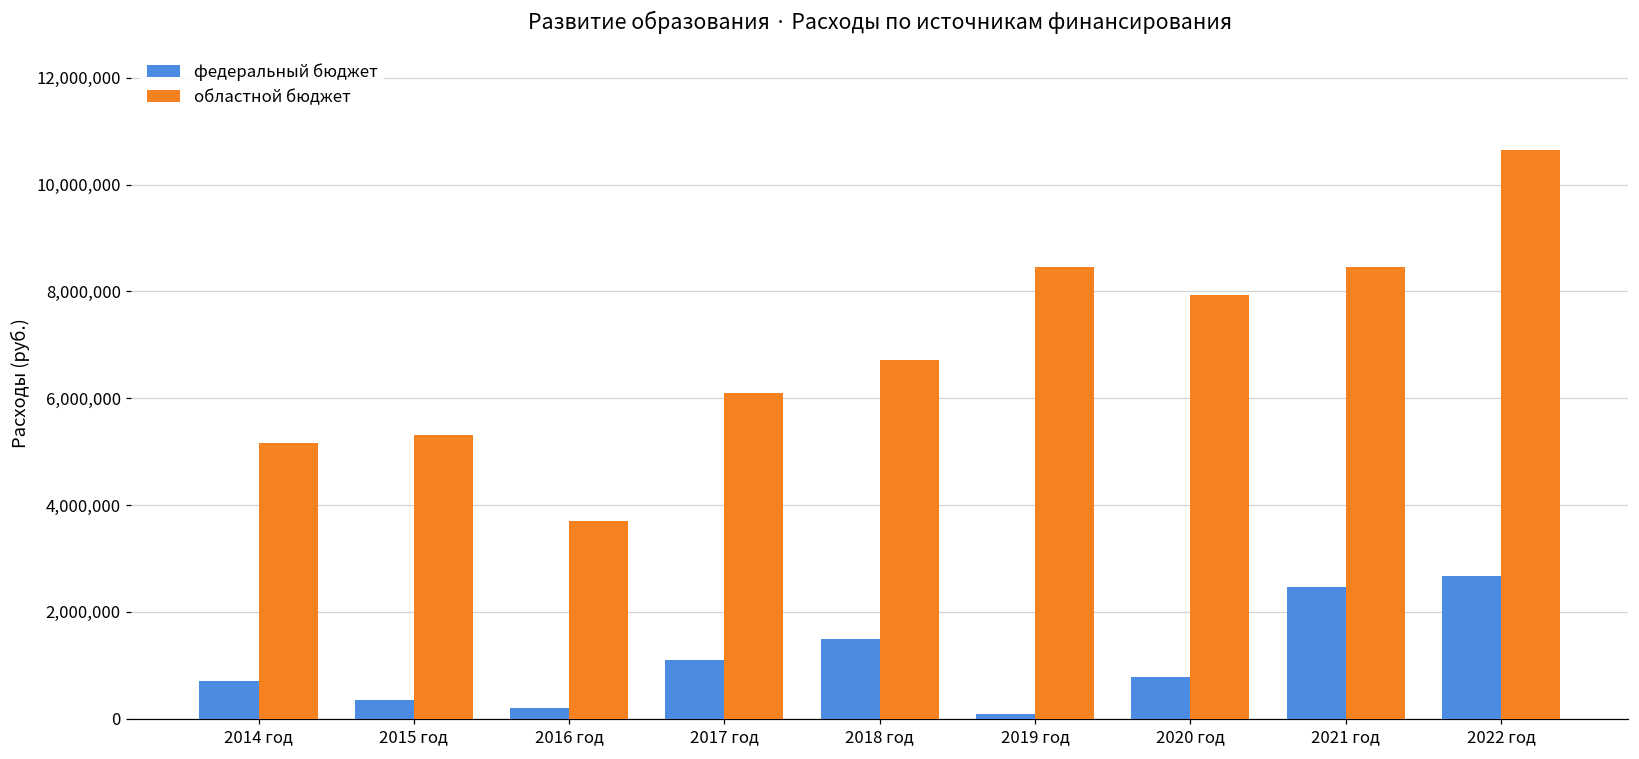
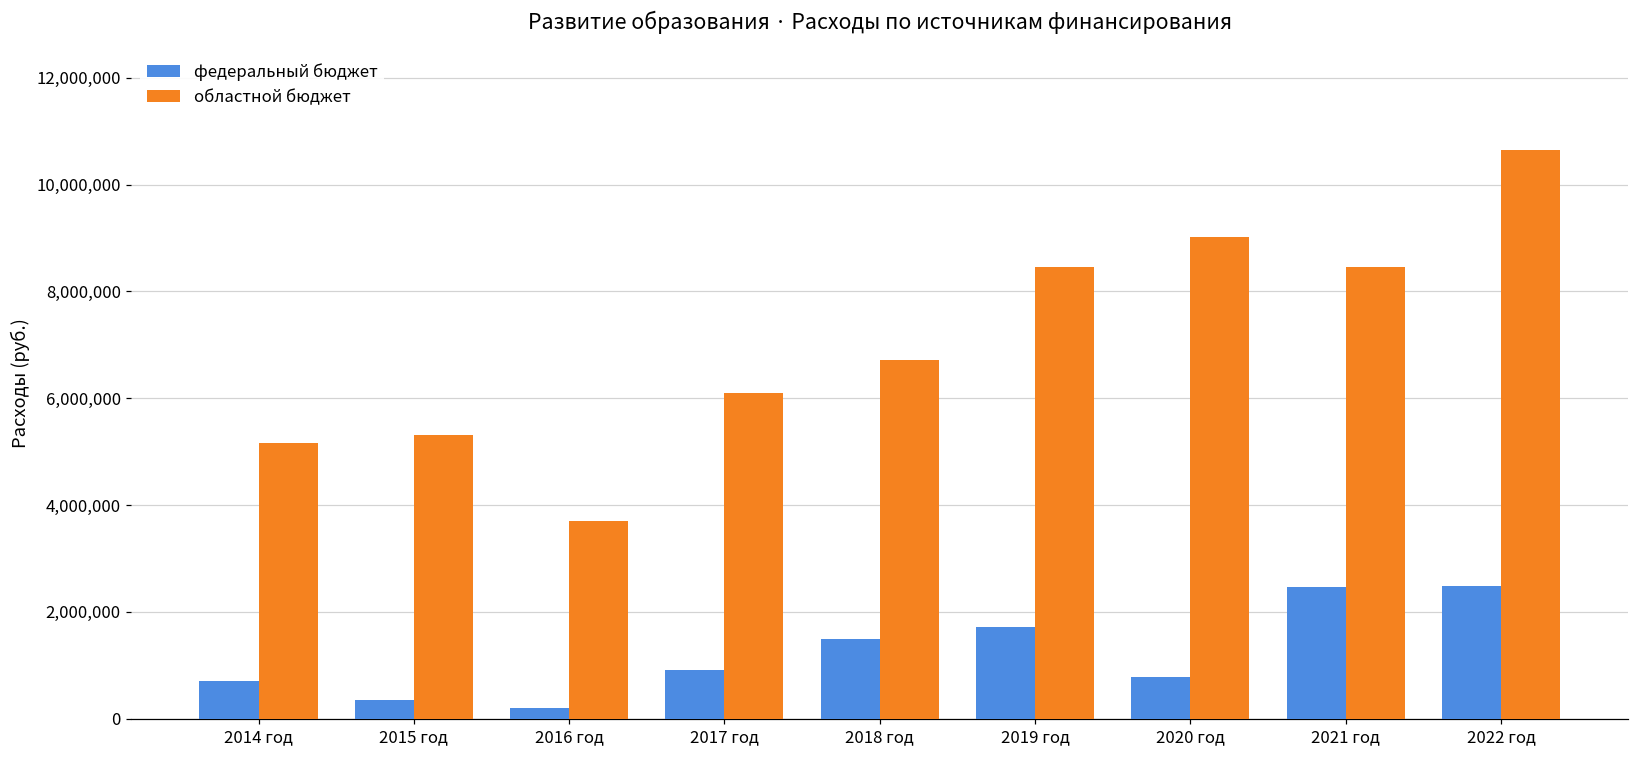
  {
    "федеральный бюджет": {
      "2014 год": "700,000",
      "2015 год": "400,000",
      "2016 год": "200,000",
-     "2017 год": "1,100,000",
+     "2017 год": "900,000",
      "2018 год": "1,500,000",
-     "2019 год": "100,000",
+     "2019 год": "1,700,000",
      "2020 год": "800,000",
      "2021 год": "2,500,000",
-     "2022 год": "2,700,000"
+     "2022 год": "2,500,000"
    },
    "областной бюджет": {
      "2014 год": "5,200,000",
      "2015 год": "5,300,000",
      "2016 год": "3,700,000",
      "2017 год": "6,100,000",
      "2018 год": "6,700,000",
      "2019 год": "8,500,000",
-     "2020 год": "7,900,000",
+     "2020 год": "9,000,000",
      "2021 год": "8,500,000",
      "2022 год": "10,600,000"
    }
  }
